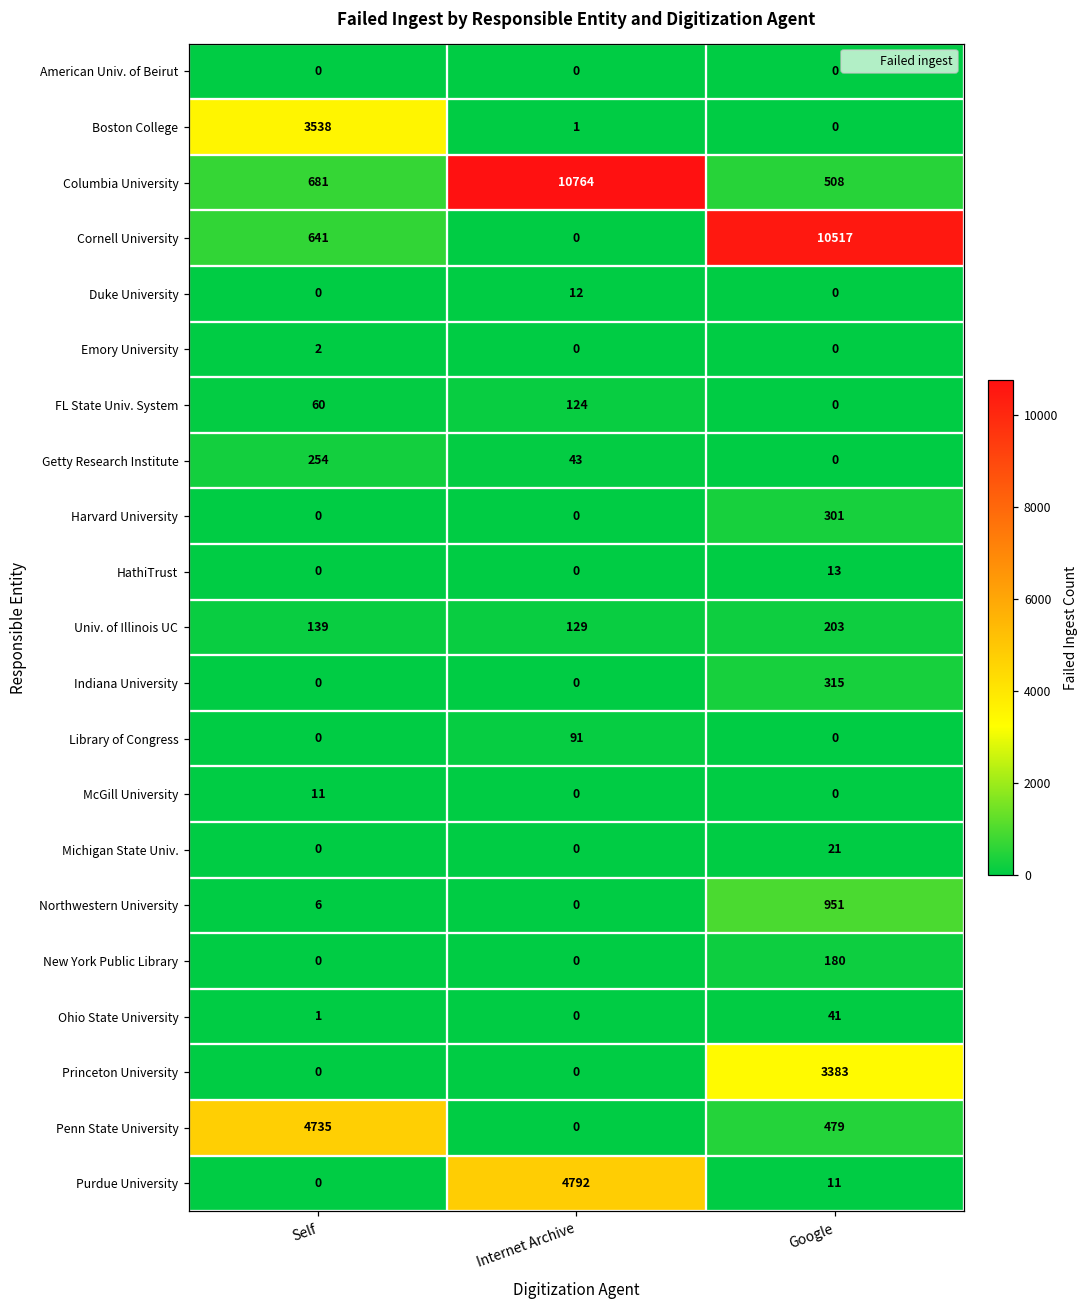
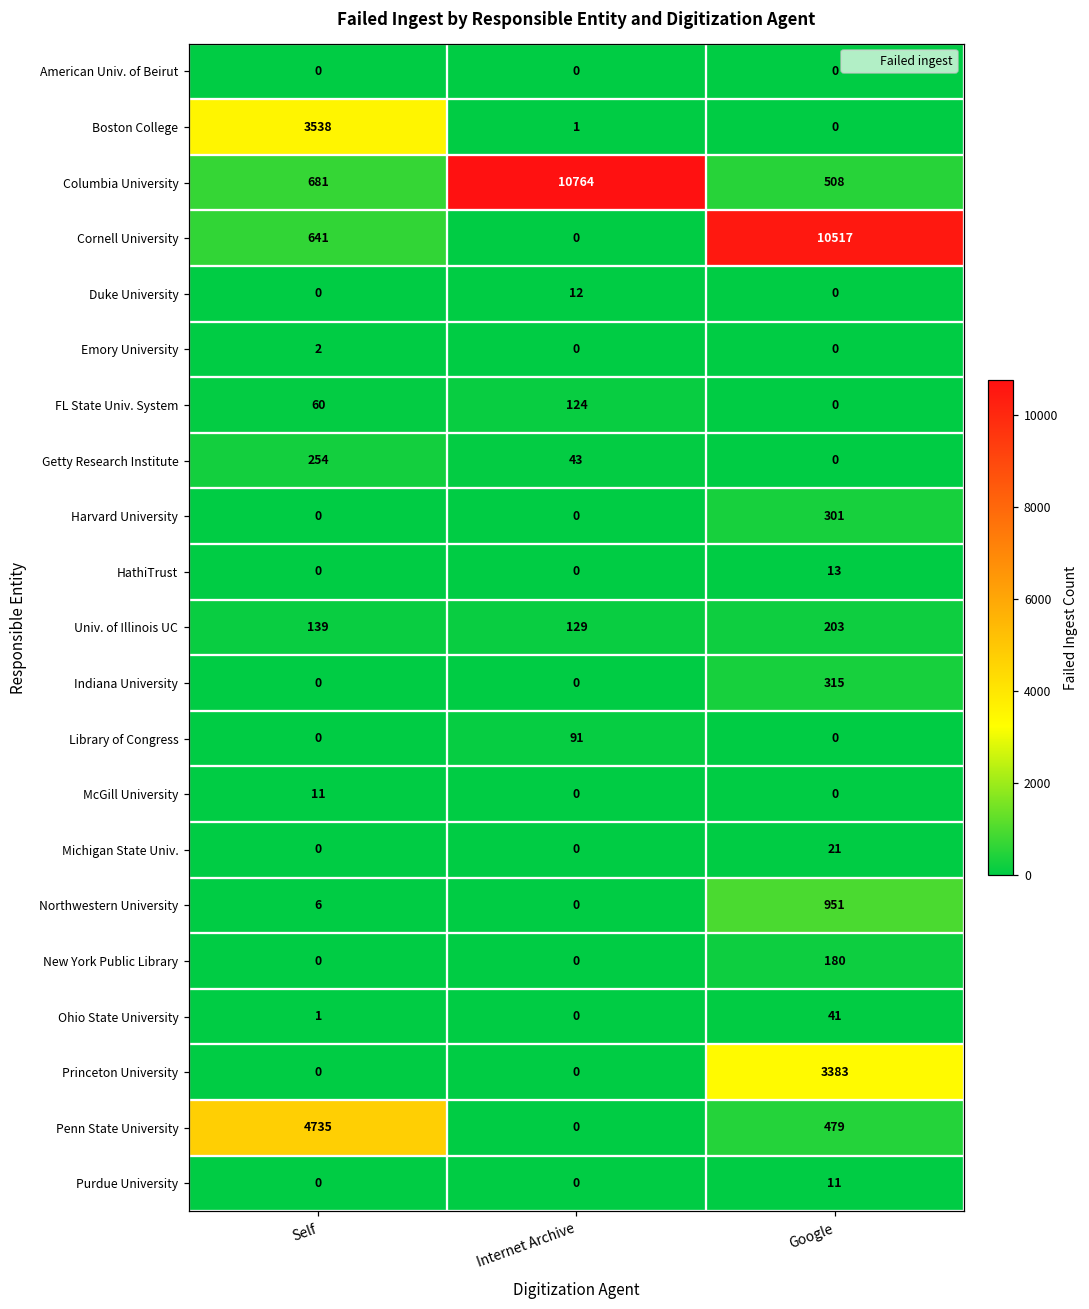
  {
    "American Univ. of Beirut": {
      "Self": 0,
      "Internet Archive": 0,
      "Google": 0
    },
    "Boston College": {
      "Self": 3538,
      "Internet Archive": 1,
      "Google": 0
    },
    "Columbia University": {
      "Self": 681,
      "Internet Archive": 10764,
      "Google": 508
    },
    "Cornell University": {
      "Self": 641,
      "Internet Archive": 0,
      "Google": 10517
    },
    "Duke University": {
      "Self": 0,
      "Internet Archive": 12,
      "Google": 0
    },
    "Emory University": {
      "Self": 2,
      "Internet Archive": 0,
      "Google": 0
    },
    "FL State Univ. System": {
      "Self": 60,
      "Internet Archive": 124,
      "Google": 0
    },
    "Getty Research Institute": {
      "Self": 254,
      "Internet Archive": 43,
      "Google": 0
    },
    "Harvard University": {
      "Self": 0,
      "Internet Archive": 0,
      "Google": 301
    },
    "HathiTrust": {
      "Self": 0,
      "Internet Archive": 0,
      "Google": 13
    },
    "Univ. of Illinois UC": {
      "Self": 139,
      "Internet Archive": 129,
      "Google": 203
    },
    "Indiana University": {
      "Self": 0,
      "Internet Archive": 0,
      "Google": 315
    },
    "Library of Congress": {
      "Self": 0,
      "Internet Archive": 91,
      "Google": 0
    },
    "McGill University": {
      "Self": 11,
      "Internet Archive": 0,
      "Google": 0
    },
    "Michigan State Univ.": {
      "Self": 0,
      "Internet Archive": 0,
      "Google": 21
    },
    "Northwestern University": {
      "Self": 6,
      "Internet Archive": 0,
      "Google": 951
    },
    "New York Public Library": {
      "Self": 0,
      "Internet Archive": 0,
      "Google": 180
    },
    "Ohio State University": {
      "Self": 1,
      "Internet Archive": 0,
      "Google": 41
    },
    "Princeton University": {
      "Self": 0,
      "Internet Archive": 0,
      "Google": 3383
    },
    "Penn State University": {
      "Self": 4735,
      "Internet Archive": 0,
      "Google": 479
    },
    "Purdue University": {
      "Self": 0,
-     "Internet Archive": 4792,
+     "Internet Archive": 0,
      "Google": 11
    }
  }
